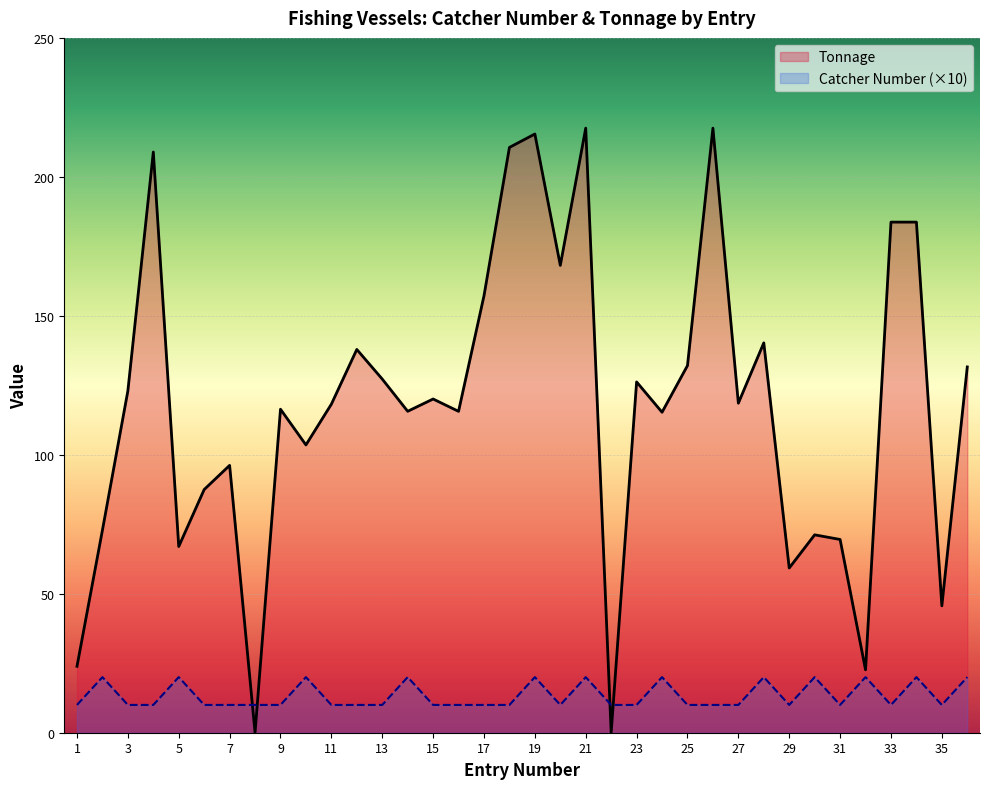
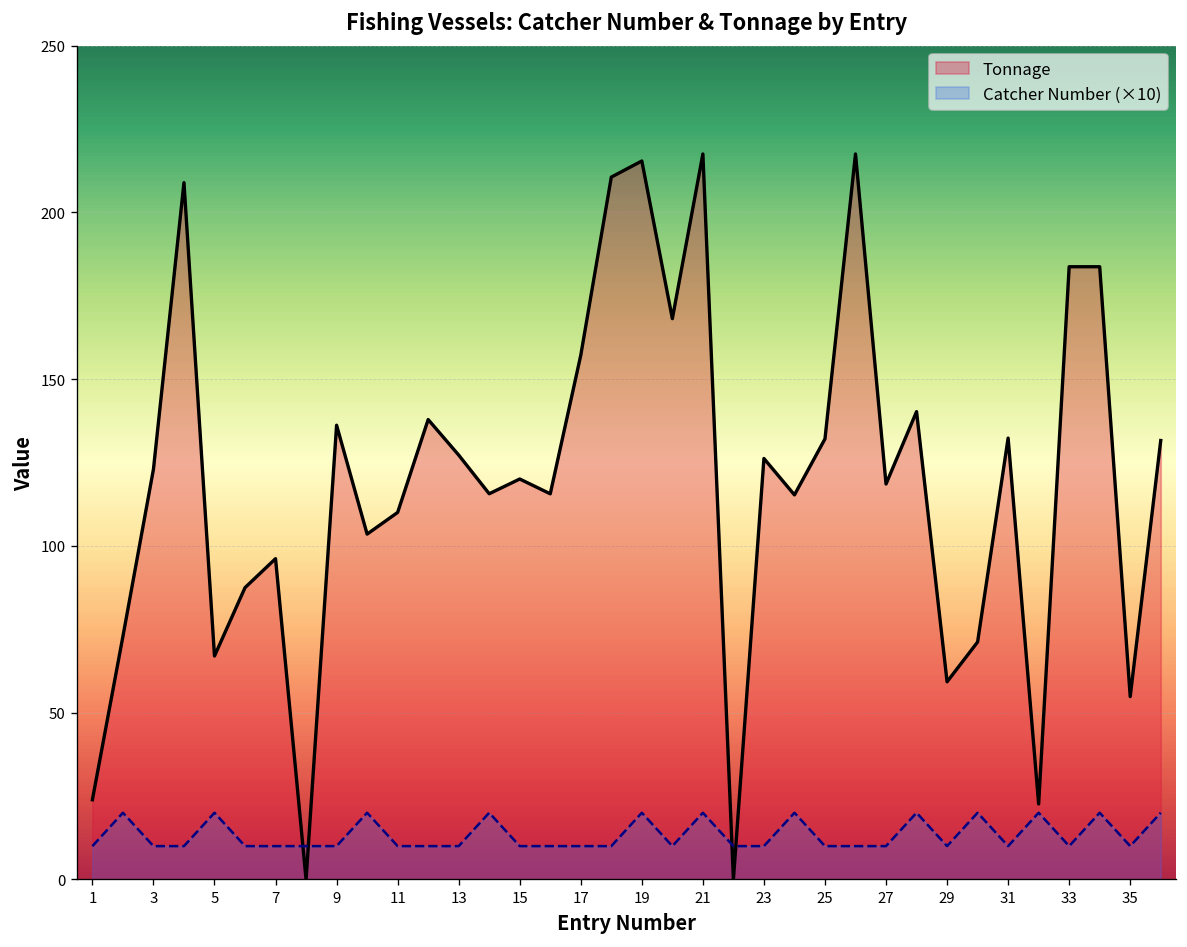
  {
    "Tonnage": {
      "1": 24,
      "3": 123,
      "5": 67,
      "7": 96,
-     "9": 116,
-     "11": 118,
+     "9": 136,
+     "11": 110,
      "13": 127,
      "15": 120,
      "17": 157,
      "19": 215,
      "21": 218,
      "23": 126,
      "25": 132,
      "27": 119,
      "29": 59,
-     "31": 70,
+     "31": 132,
      "33": 184,
-     "35": 46
+     "35": 55
    },
    "Catcher Number (×10)": {
      "1": 10,
      "3": 10,
      "5": 20,
      "7": 10,
      "9": 10,
      "11": 10,
      "13": 10,
      "15": 10,
      "17": 10,
      "19": 20,
      "21": 20,
      "23": 10,
      "25": 10,
      "27": 10,
      "29": 10,
      "31": 10,
      "33": 10,
      "35": 10
    }
  }
